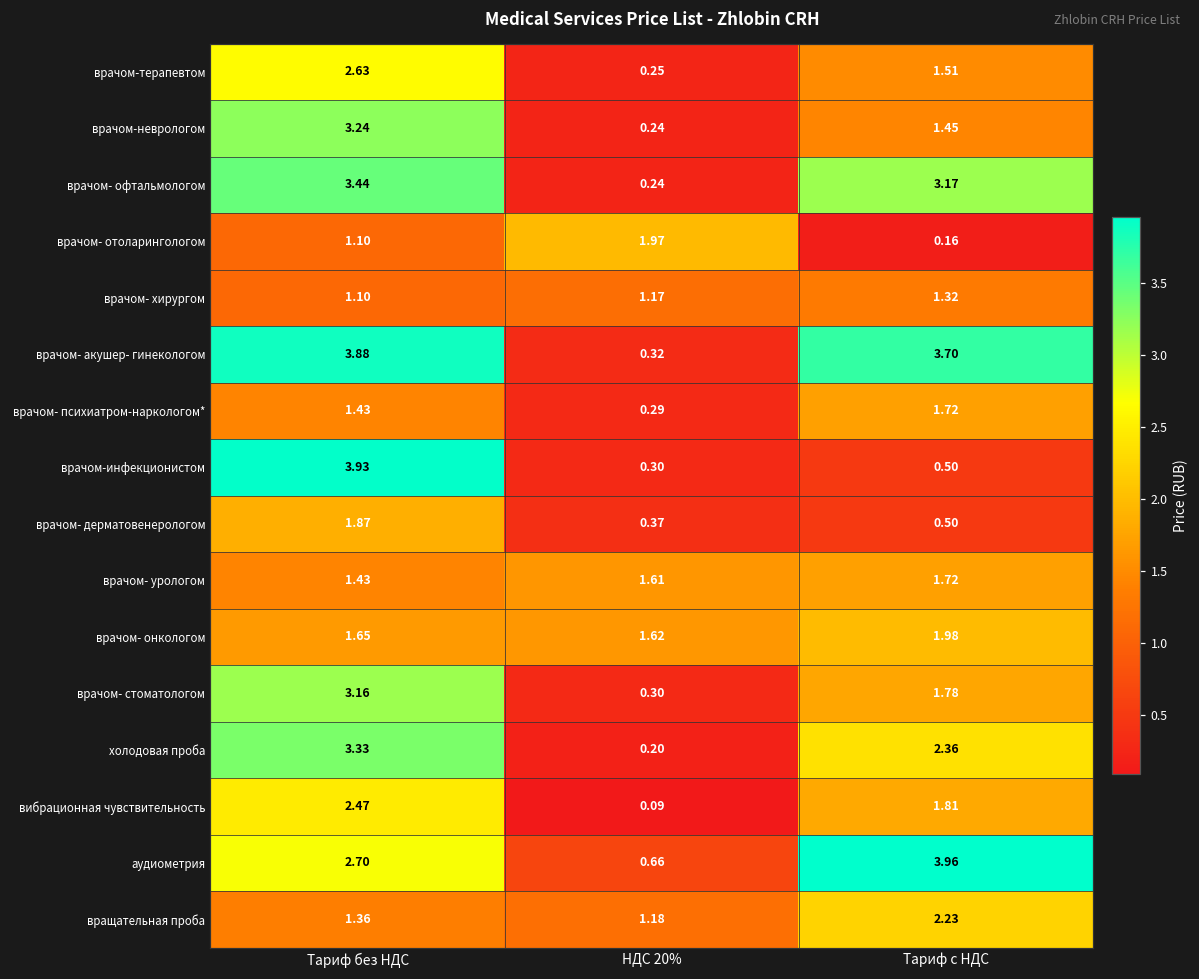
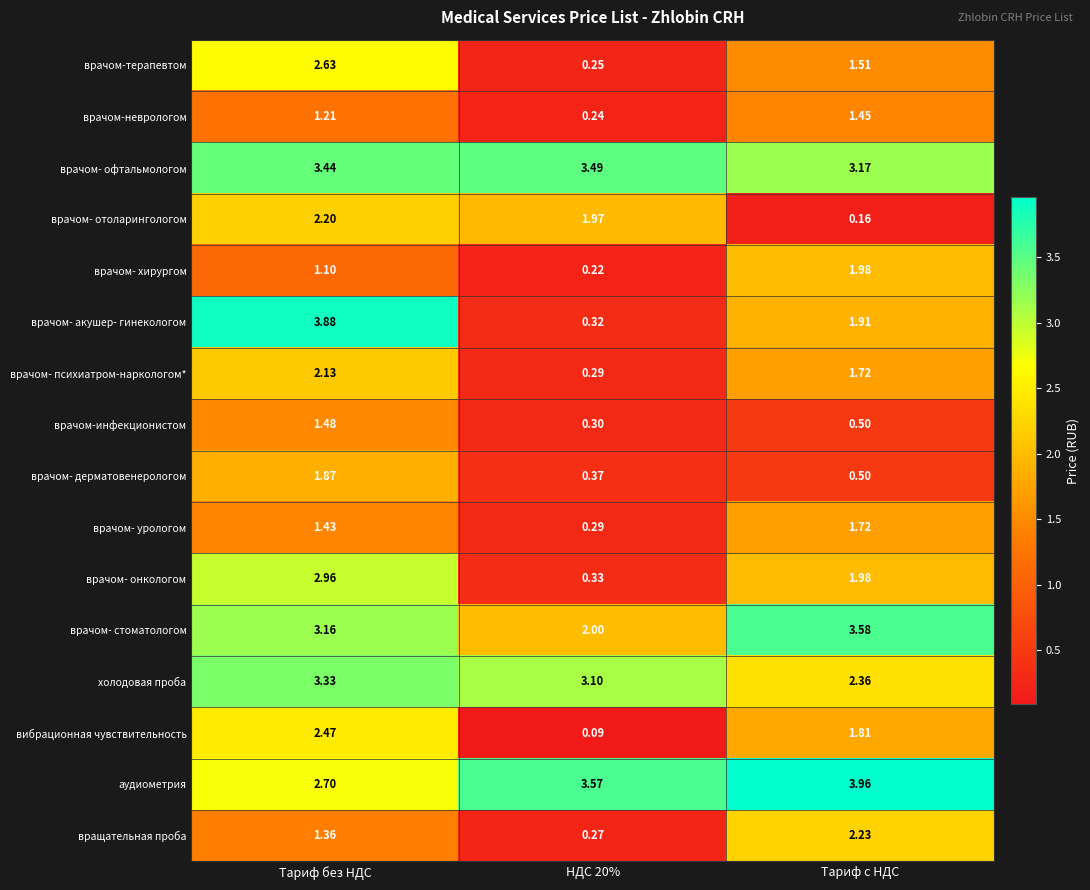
  {
    "врачом-терапевтом": {
      "Тариф без НДС": 2.63,
      "НДС 20%": 0.25,
      "Тариф с НДС": 1.51
    },
    "врачом-неврологом": {
-     "Тариф без НДС": 3.24,
+     "Тариф без НДС": 1.21,
      "НДС 20%": 0.24,
      "Тариф с НДС": 1.45
    },
    "врачом- офтальмологом": {
      "Тариф без НДС": 3.44,
-     "НДС 20%": 0.24,
+     "НДС 20%": 3.49,
      "Тариф с НДС": 3.17
    },
    "врачом- отоларингологом": {
-     "Тариф без НДС": 1.10,
+     "Тариф без НДС": 2.20,
      "НДС 20%": 1.97,
      "Тариф с НДС": 0.16
    },
    "врачом- хирургом": {
      "Тариф без НДС": 1.10,
-     "НДС 20%": 1.17,
-     "Тариф с НДС": 1.32
+     "НДС 20%": 0.22,
+     "Тариф с НДС": 1.98
    },
    "врачом- акушер- гинекологом": {
      "Тариф без НДС": 3.88,
      "НДС 20%": 0.32,
-     "Тариф с НДС": 3.70
+     "Тариф с НДС": 1.91
    },
    "врачом- психиатром-наркологом*": {
-     "Тариф без НДС": 1.43,
+     "Тариф без НДС": 2.13,
      "НДС 20%": 0.29,
      "Тариф с НДС": 1.72
    },
    "врачом-инфекционистом": {
-     "Тариф без НДС": 3.93,
+     "Тариф без НДС": 1.48,
      "НДС 20%": 0.30,
      "Тариф с НДС": 0.50
    },
    "врачом- дерматовенерологом": {
      "Тариф без НДС": 1.87,
      "НДС 20%": 0.37,
      "Тариф с НДС": 0.50
    },
    "врачом- урологом": {
      "Тариф без НДС": 1.43,
-     "НДС 20%": 1.61,
+     "НДС 20%": 0.29,
      "Тариф с НДС": 1.72
    },
    "врачом- онкологом": {
-     "Тариф без НДС": 1.65,
-     "НДС 20%": 1.62,
+     "Тариф без НДС": 2.96,
+     "НДС 20%": 0.33,
      "Тариф с НДС": 1.98
    },
    "врачом- стоматологом": {
      "Тариф без НДС": 3.16,
-     "НДС 20%": 0.30,
-     "Тариф с НДС": 1.78
+     "НДС 20%": 2.00,
+     "Тариф с НДС": 3.58
    },
    "холодовая проба": {
      "Тариф без НДС": 3.33,
-     "НДС 20%": 0.20,
+     "НДС 20%": 3.10,
      "Тариф с НДС": 2.36
    },
    "вибрационная чувствительность": {
      "Тариф без НДС": 2.47,
      "НДС 20%": 0.09,
      "Тариф с НДС": 1.81
    },
    "аудиометрия": {
      "Тариф без НДС": 2.70,
-     "НДС 20%": 0.66,
+     "НДС 20%": 3.57,
      "Тариф с НДС": 3.96
    },
    "вращательная проба": {
      "Тариф без НДС": 1.36,
-     "НДС 20%": 1.18,
+     "НДС 20%": 0.27,
      "Тариф с НДС": 2.23
    }
  }
